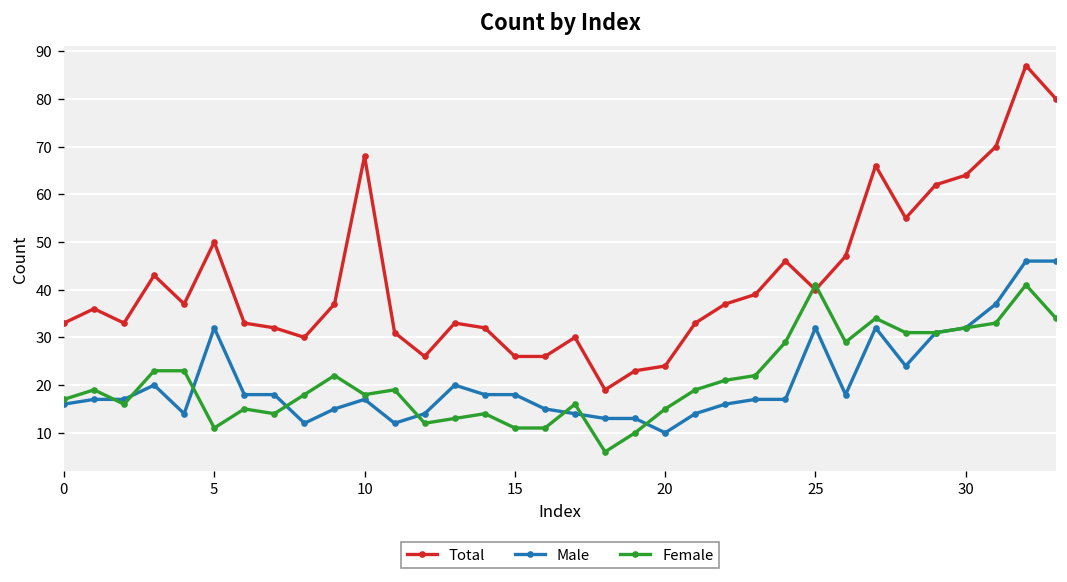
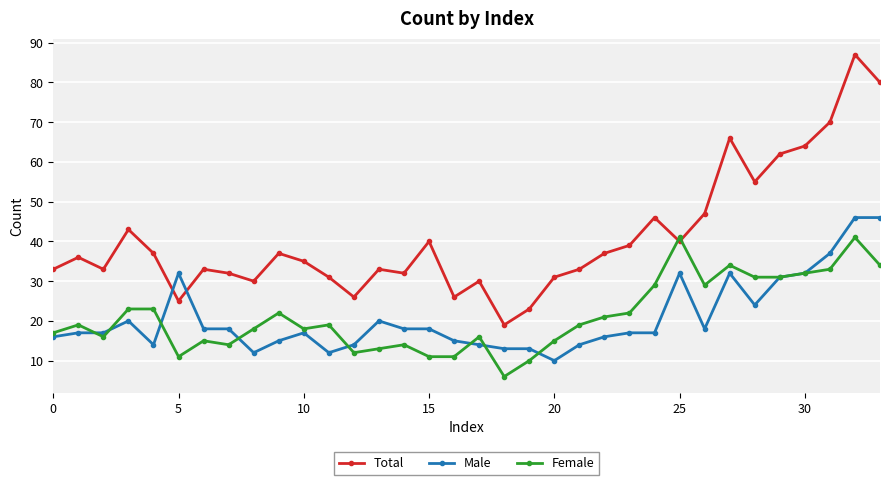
  {
    "Total": {
      "0": 33,
-     "5": 50,
-     "10": 68,
-     "15": 26,
-     "20": 24,
+     "5": 25,
+     "10": 35,
+     "15": 40,
+     "20": 31,
      "25": 40,
      "30": 64
    },
    "Male": {
      "0": 16,
      "5": 32,
      "10": 17,
      "15": 18,
      "20": 10,
      "25": 32
    },
    "Female": {
      "0": 17,
      "5": 11,
      "10": 18,
      "15": 11,
      "20": 15,
      "25": 41
    }
  }
